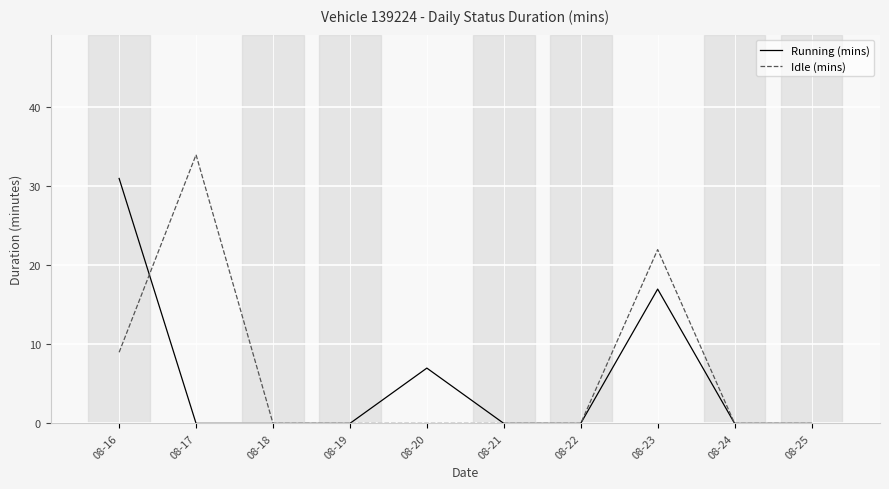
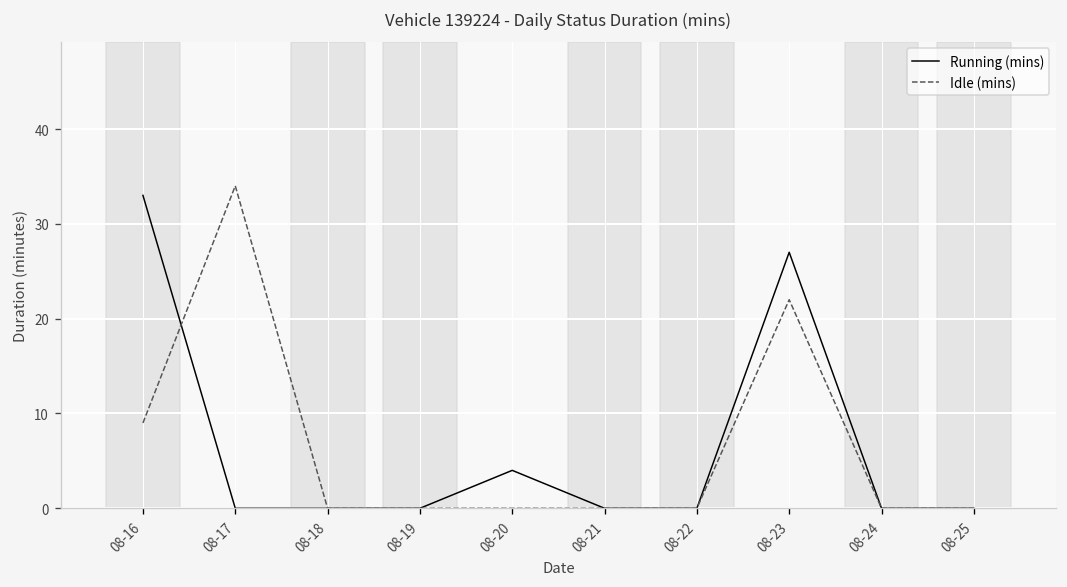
  {
    "Running (mins)": {
-     "08-16": 31,
+     "08-16": 33,
      "08-17": 0,
-     "08-20": 7,
-     "08-23": 17
+     "08-20": 4,
+     "08-23": 27
    },
    "Idle (mins)": {
      "08-16": 9,
      "08-17": 34,
      "08-20": 0,
      "08-23": 22
    }
  }
